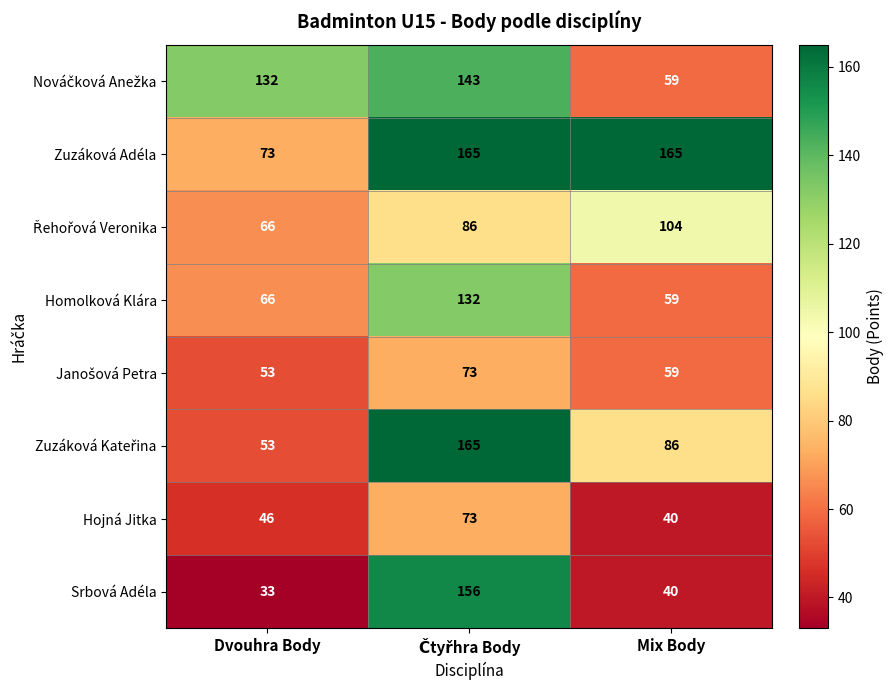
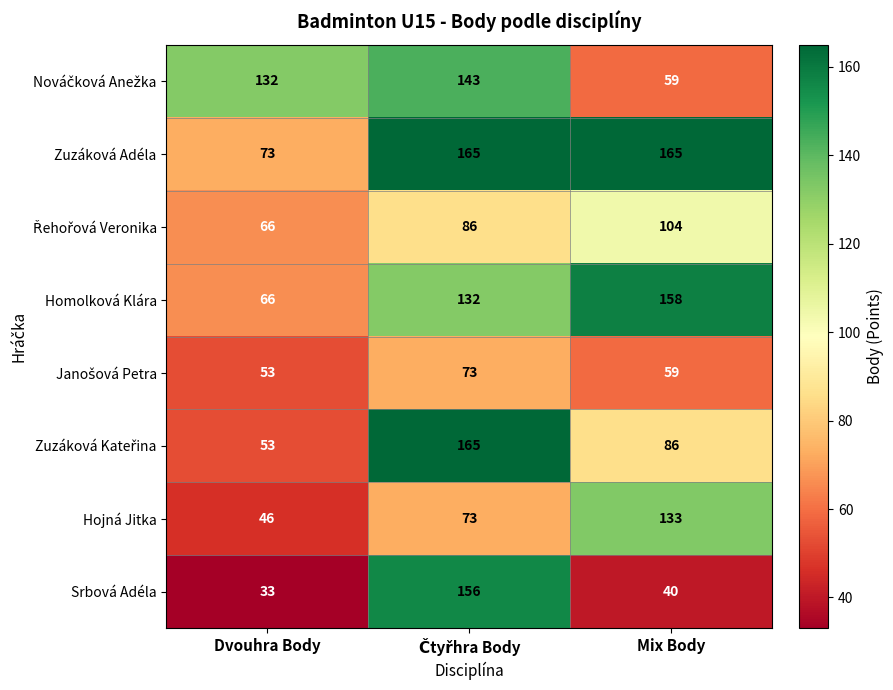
  {
    "Nováčková Anežka": {
      "Dvouhra Body": 132,
      "Čtyřhra Body": 143,
      "Mix Body": 59
    },
    "Zuzáková Adéla": {
      "Dvouhra Body": 73,
      "Čtyřhra Body": 165,
      "Mix Body": 165
    },
    "Řehořová Veronika": {
      "Dvouhra Body": 66,
      "Čtyřhra Body": 86,
      "Mix Body": 104
    },
    "Homolková Klára": {
      "Dvouhra Body": 66,
      "Čtyřhra Body": 132,
-     "Mix Body": 59
+     "Mix Body": 158
    },
    "Janošová Petra": {
      "Dvouhra Body": 53,
      "Čtyřhra Body": 73,
      "Mix Body": 59
    },
    "Zuzáková Kateřina": {
      "Dvouhra Body": 53,
      "Čtyřhra Body": 165,
      "Mix Body": 86
    },
    "Hojná Jitka": {
      "Dvouhra Body": 46,
      "Čtyřhra Body": 73,
-     "Mix Body": 40
+     "Mix Body": 133
    },
    "Srbová Adéla": {
      "Dvouhra Body": 33,
      "Čtyřhra Body": 156,
      "Mix Body": 40
    }
  }
